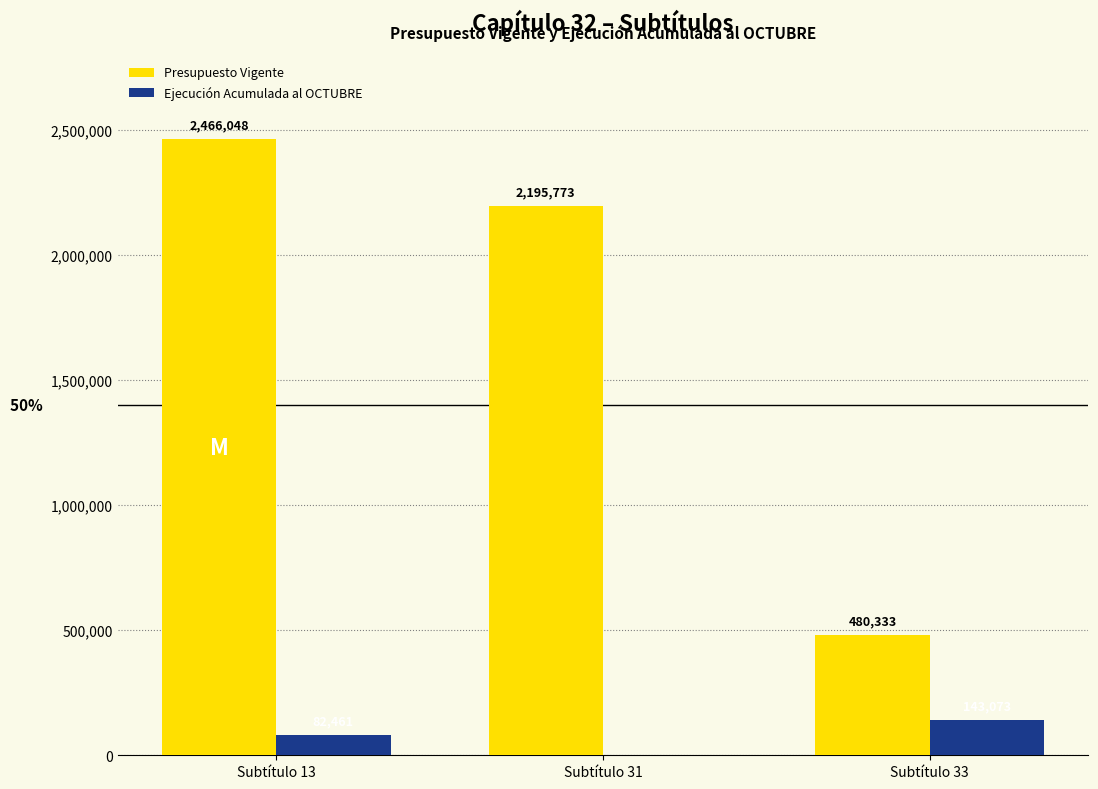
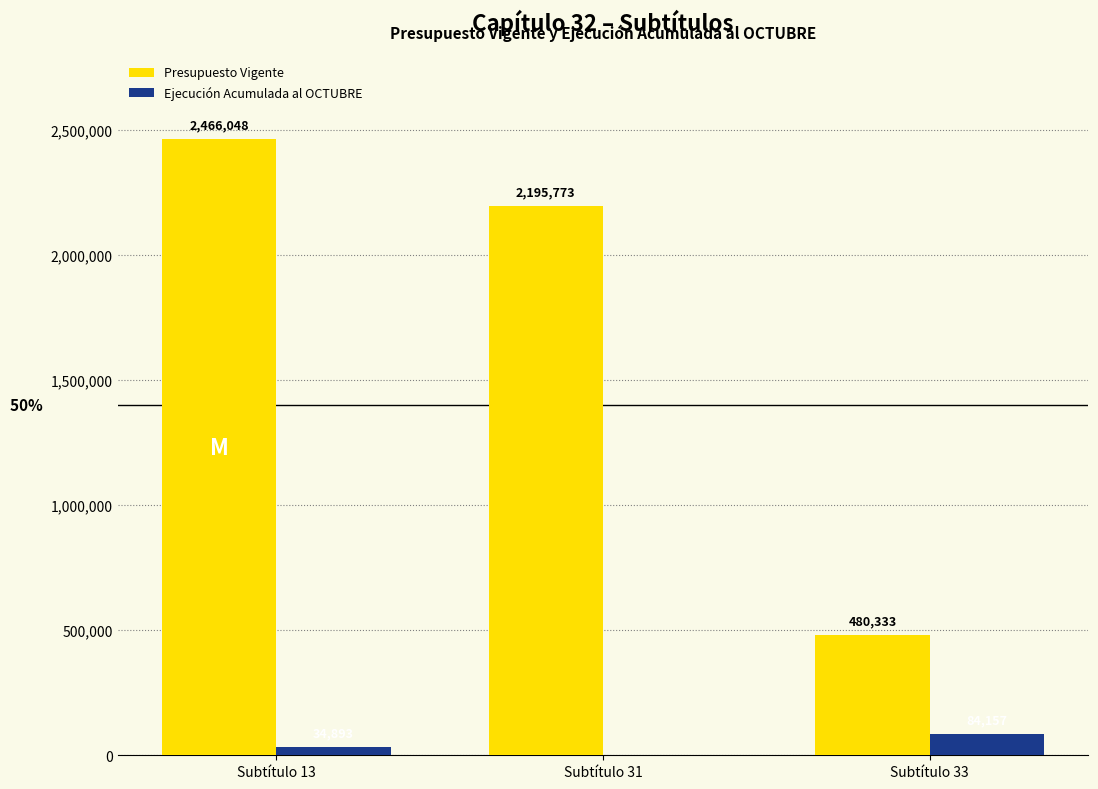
  {
    "Presupuesto Vigente": {
      "Subtítulo 13": "2,466,048",
      "Subtítulo 31": "2,195,773",
      "Subtítulo 33": "480,333"
    },
    "Ejecución Acumulada al OCTUBRE": {
-     "Subtítulo 13": "80,000",
+     "Subtítulo 13": "30,000",
      "Subtítulo 31": "0",
-     "Subtítulo 33": "140,000"
+     "Subtítulo 33": "80,000"
    }
  }
